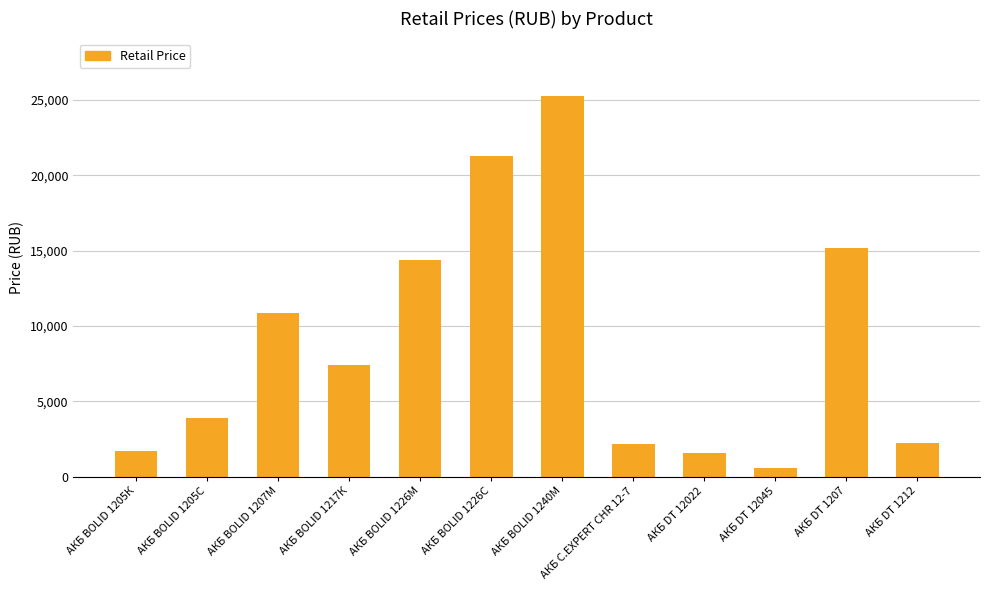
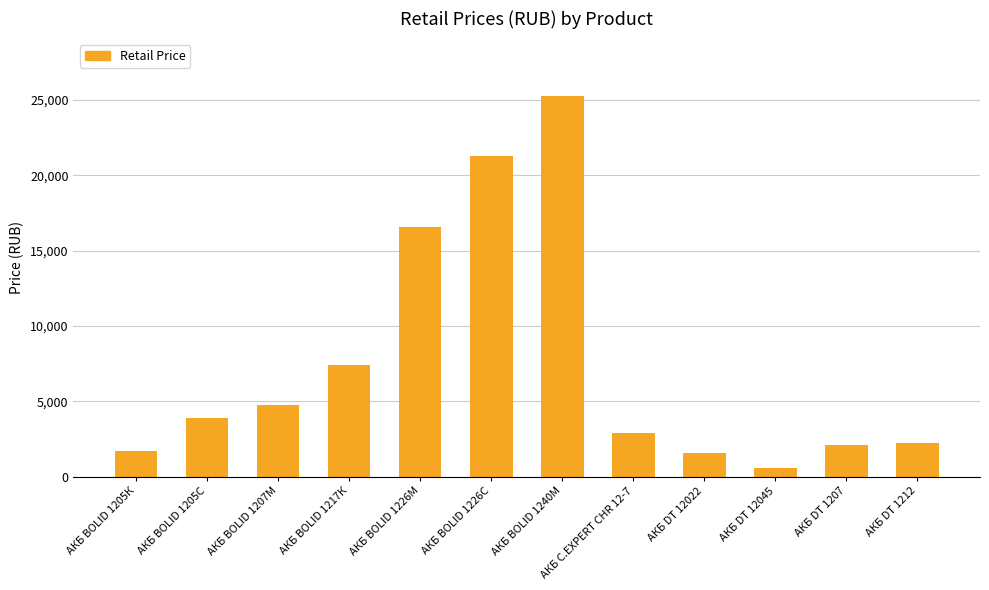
  {
    "АКБ BOLID 1205К": "1,700",
    "АКБ BOLID 1205С": "3,900",
-   "АКБ BOLID 1207М": "10,800",
+   "АКБ BOLID 1207М": "4,700",
    "АКБ BOLID 1217К": "7,400",
-   "АКБ BOLID 1226М": "14,400",
+   "АКБ BOLID 1226М": "16,600",
    "АКБ BOLID 1226С": "21,300",
    "АКБ BOLID 1240М": "25,300",
-   "АКБ C.EXPERT CHR 12-7": "2,200",
+   "АКБ C.EXPERT CHR 12-7": "2,900",
    "АКБ DT 12022": "1,600",
    "АКБ DT 12045": "600",
-   "АКБ DT 1207": "15,100",
+   "АКБ DT 1207": "2,100",
    "АКБ DT 1212": "2,300"
  }
